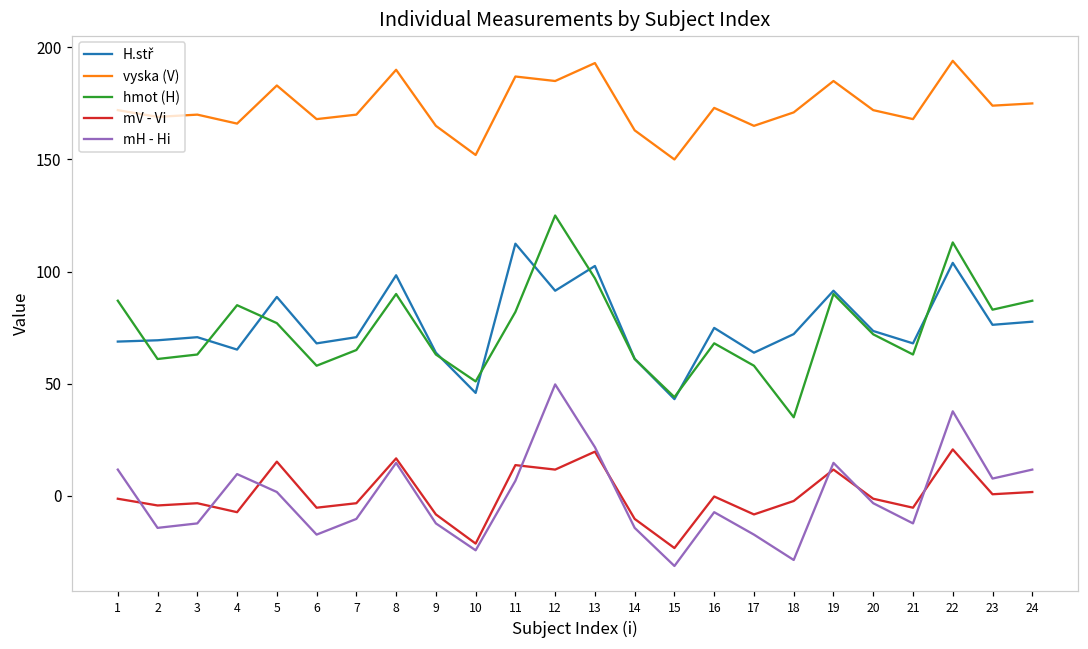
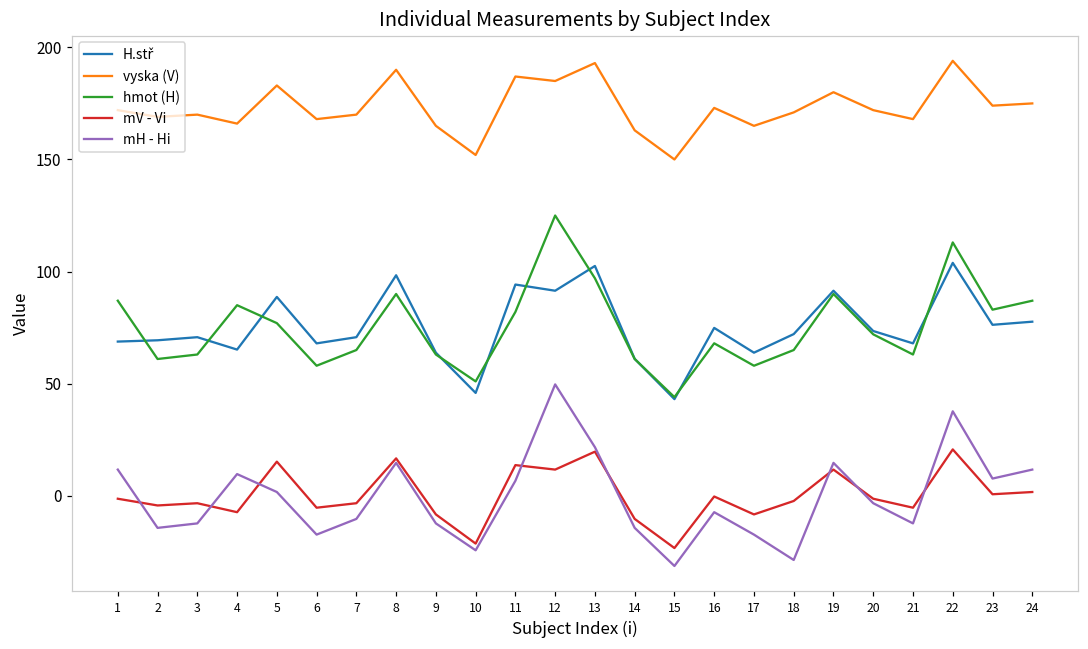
  {
    "H.stř": {
      "1": 69,
      "2": 69,
      "3": 71,
      "4": 65,
      "5": 89,
      "6": 68,
      "7": 71,
      "8": 98,
      "10": 46,
-     "11": 112,
+     "11": 94,
      "12": 91,
      "13": 103,
      "16": 75,
      "17": 64,
      "18": 72,
      "19": 91,
      "20": 73,
      "21": 68,
      "22": 104,
      "23": 76,
      "24": 78
    },
    "vyska (V)": {
      "3": 170,
      "4": 166,
      "5": 183,
      "6": 168,
      "7": 170,
      "8": 190,
      "9": 165,
      "10": 152,
      "11": 187,
      "12": 185,
      "13": 193,
      "14": 163,
      "15": 150,
      "16": 173,
      "17": 165,
      "18": 171,
-     "19": 185,
+     "19": 180,
      "20": 172,
      "21": 168,
      "22": 194,
      "23": 174,
      "24": 175
    },
    "hmot (H)": {
      "1": 87,
      "2": 61,
      "3": 63,
      "4": 85,
      "5": 77,
      "6": 58,
      "7": 65,
      "8": 90,
      "10": 51,
      "11": 82,
      "12": 125,
      "13": 97,
      "16": 68,
      "17": 58,
-     "18": 35,
+     "18": 65,
      "19": 90,
      "20": 72,
      "21": 63,
      "22": 113,
      "23": 83,
      "24": 87
    },
    "mV - Vi": {
      "1": -1,
      "2": -4,
      "3": -3,
      "4": -7,
      "5": 15,
      "6": -5,
      "7": -3,
      "8": 17,
      "9": -8,
      "10": -21,
      "11": 14,
      "12": 12,
      "13": 20,
      "14": -10,
      "15": -23,
      "16": 0,
      "17": -8,
      "18": -2,
      "19": 12,
      "20": -1,
      "21": -5,
      "22": 21,
      "23": 1,
      "24": 2
    },
    "mH - Hi": {
      "1": 12,
      "2": -14,
      "3": -12,
      "4": 10,
      "5": 2,
      "6": -17,
      "7": -10,
      "8": 15,
      "9": -12,
      "10": -24,
      "11": 7,
      "12": 50,
      "13": 22,
      "14": -14,
      "15": -31,
      "16": -7,
      "17": -17,
      "18": -29,
      "19": 15,
      "20": -3,
      "21": -12,
      "22": 38,
      "23": 8,
      "24": 12
    }
  }
